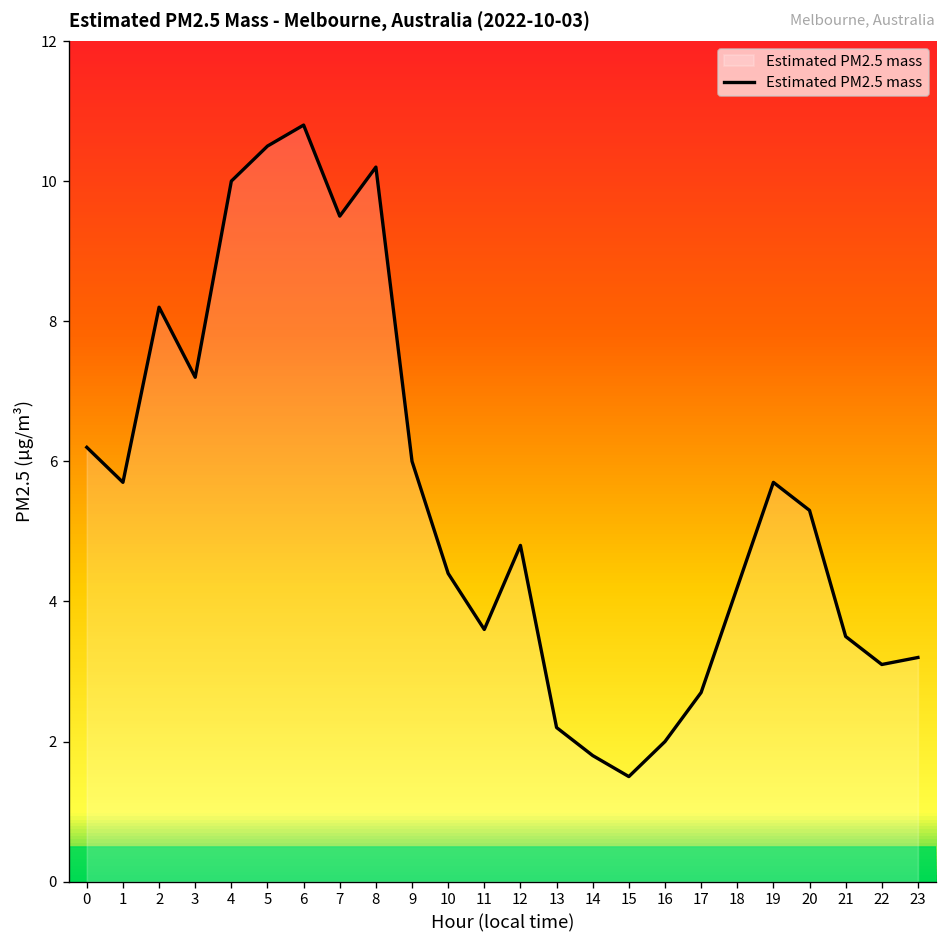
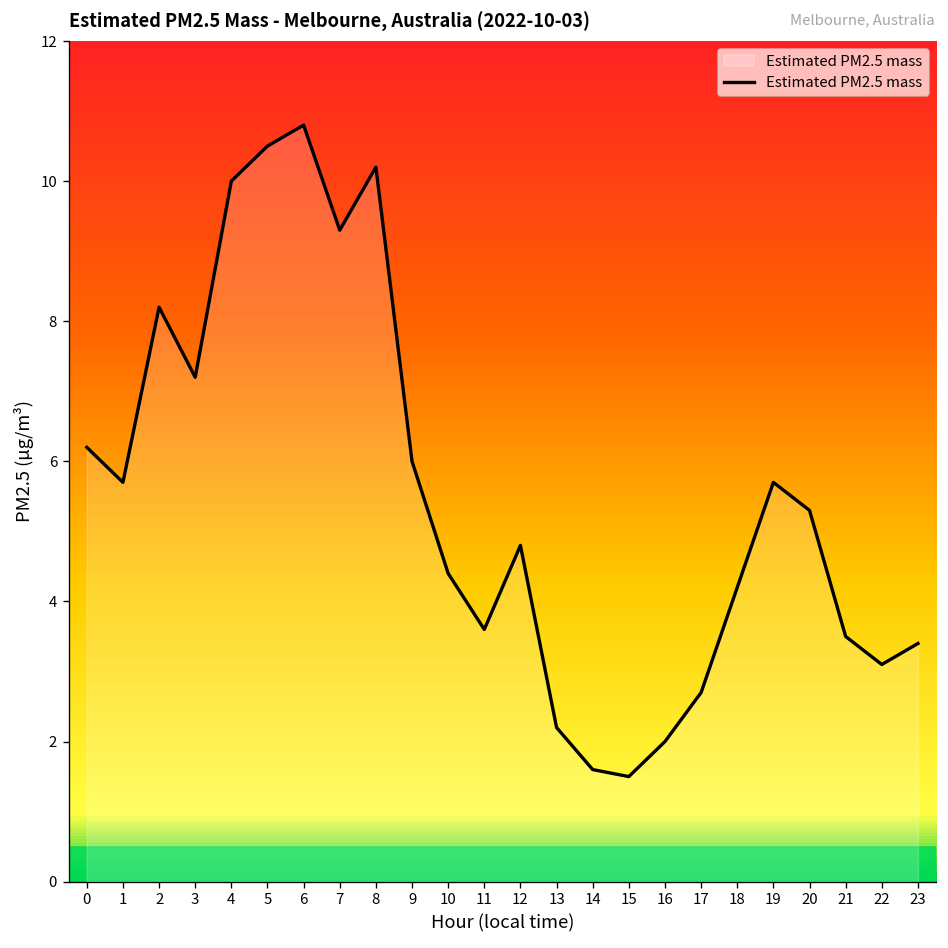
  {
    "0": 6.2,
    "1": 5.7,
    "2": 8.2,
    "3": 7.2,
    "4": 10.0,
    "5": 10.5,
    "6": 10.8,
-   "7": 9.5,
+   "7": 9.3,
    "8": 10.2,
    "9": 6.0,
    "10": 4.4,
    "11": 3.6,
    "12": 4.8,
    "13": 2.2,
-   "14": 1.8,
+   "14": 1.6,
    "15": 1.5,
    "16": 2.0,
    "17": 2.7,
    "18": 4.2,
    "19": 5.7,
    "20": 5.3,
    "21": 3.5,
    "22": 3.1,
-   "23": 3.2
+   "23": 3.4
  }
